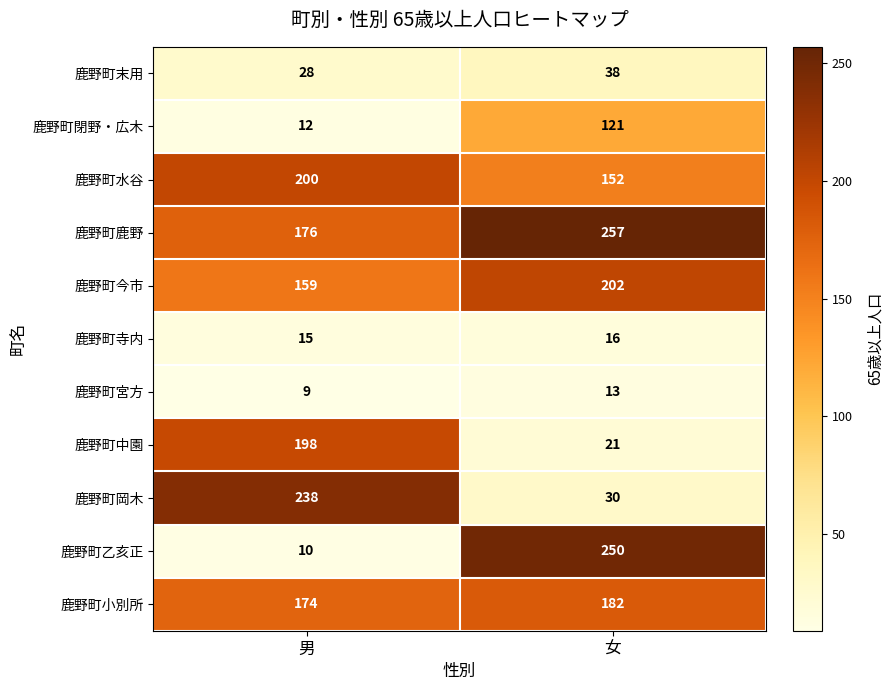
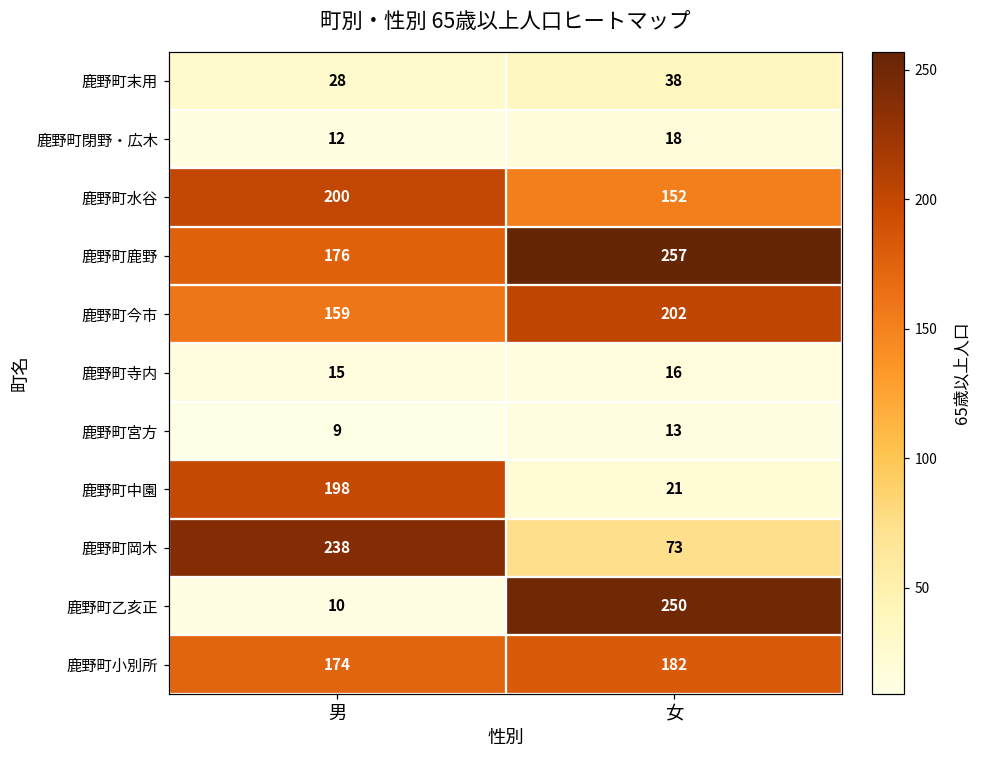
  {
    "鹿野町末用": {
      "男": 28,
      "女": 38
    },
    "鹿野町閉野・広木": {
      "男": 12,
-     "女": 121
+     "女": 18
    },
    "鹿野町水谷": {
      "男": 200,
      "女": 152
    },
    "鹿野町鹿野": {
      "男": 176,
      "女": 257
    },
    "鹿野町今市": {
      "男": 159,
      "女": 202
    },
    "鹿野町寺内": {
      "男": 15,
      "女": 16
    },
    "鹿野町宮方": {
      "男": 9,
      "女": 13
    },
    "鹿野町中園": {
      "男": 198,
      "女": 21
    },
    "鹿野町岡木": {
      "男": 238,
-     "女": 30
+     "女": 73
    },
    "鹿野町乙亥正": {
      "男": 10,
      "女": 250
    },
    "鹿野町小別所": {
      "男": 174,
      "女": 182
    }
  }
